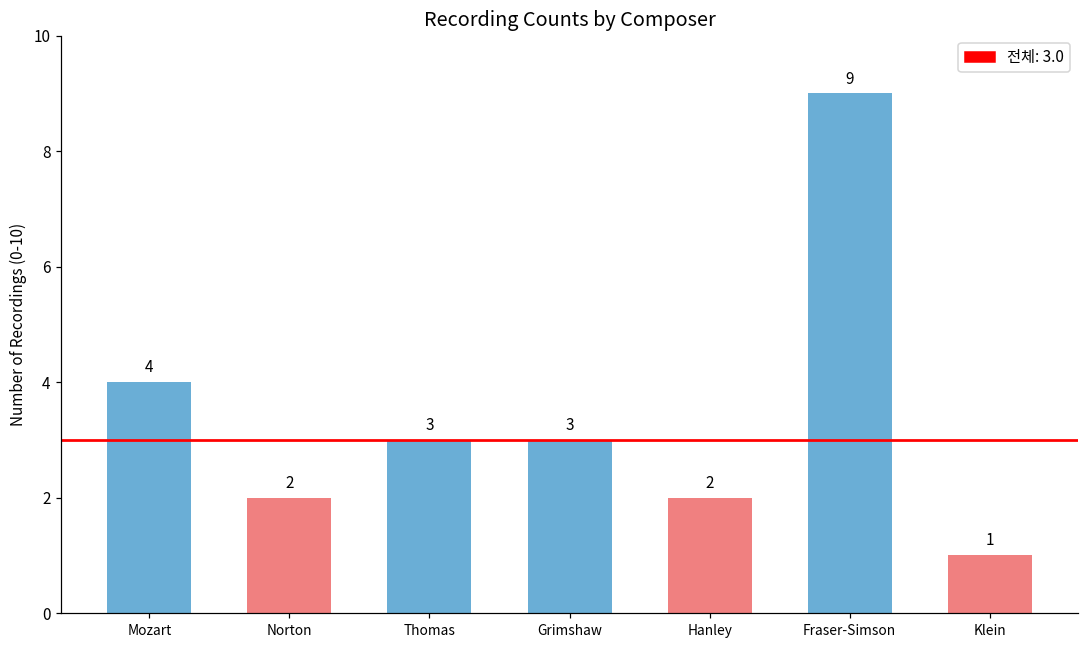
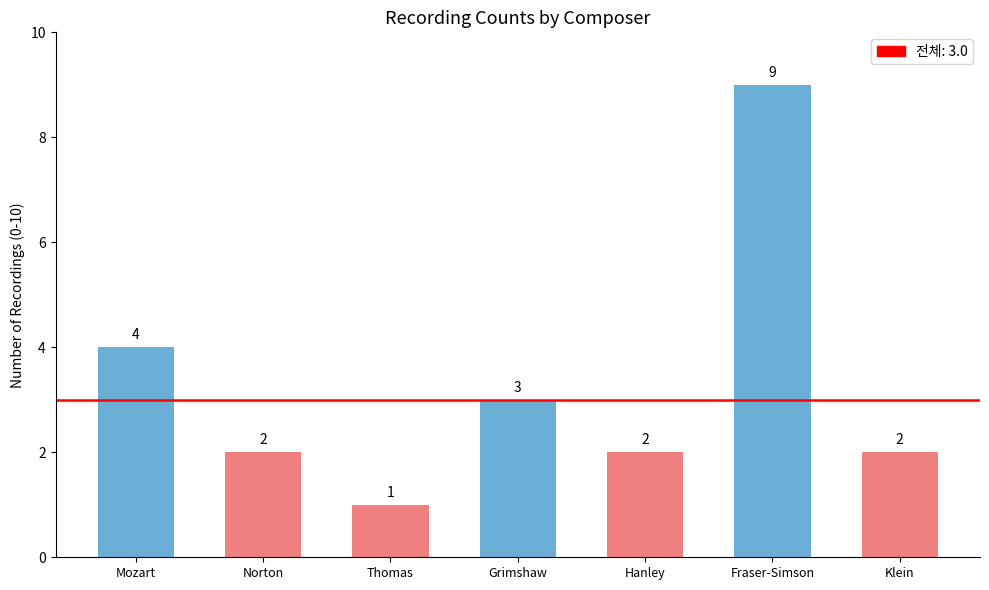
  {
    "Mozart": 4,
    "Norton": 2,
-   "Thomas": 3,
+   "Thomas": 1,
    "Grimshaw": 3,
    "Hanley": 2,
    "Fraser-Simson": 9,
-   "Klein": 1
+   "Klein": 2
  }
